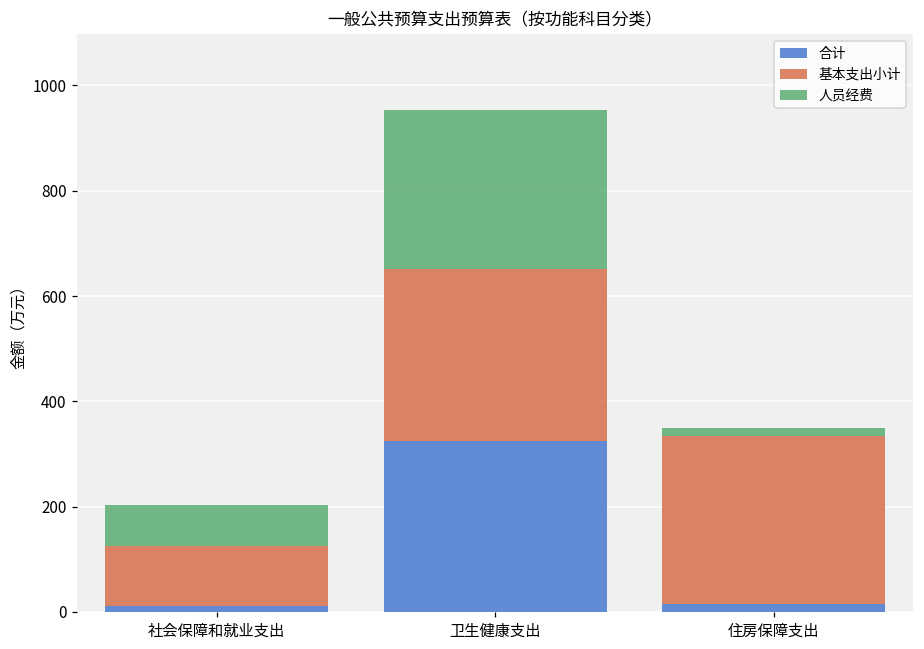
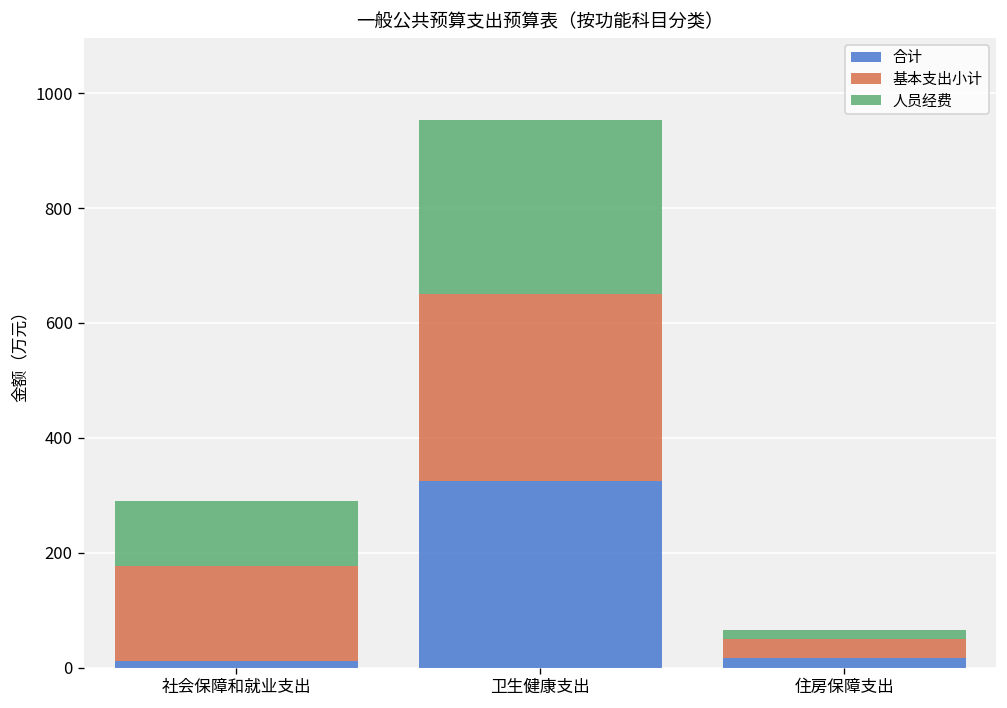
  {
    "合计": {
      "社会保障和就业支出": 10,
      "卫生健康支出": 330,
      "住房保障支出": 20
    },
    "基本支出小计": {
-     "社会保障和就业支出": 110,
+     "社会保障和就业支出": 170,
      "卫生健康支出": 330,
-     "住房保障支出": 320
+     "住房保障支出": 30
    },
    "人员经费": {
-     "社会保障和就业支出": 80,
+     "社会保障和就业支出": 110,
      "卫生健康支出": 300,
      "住房保障支出": 20
    }
  }
